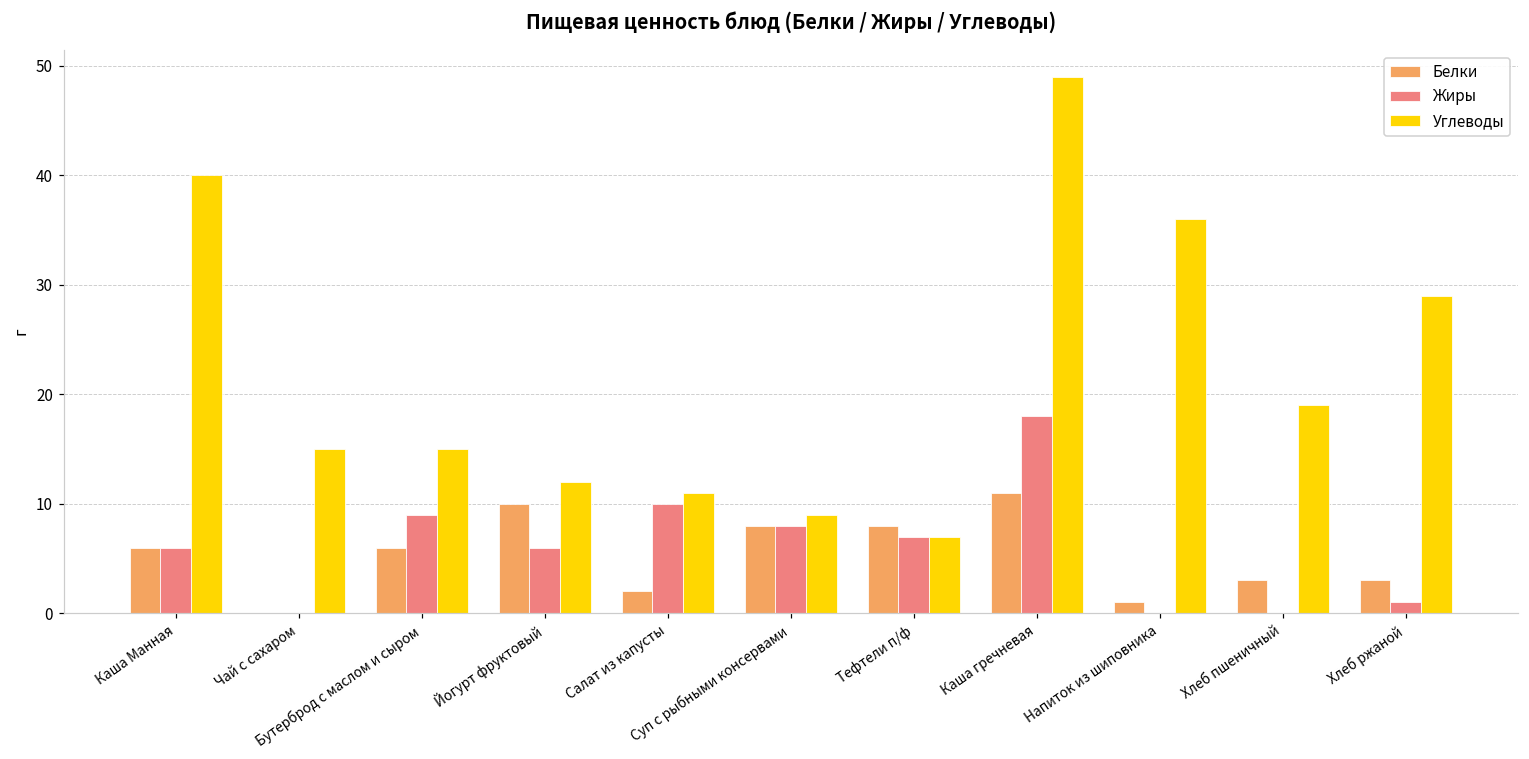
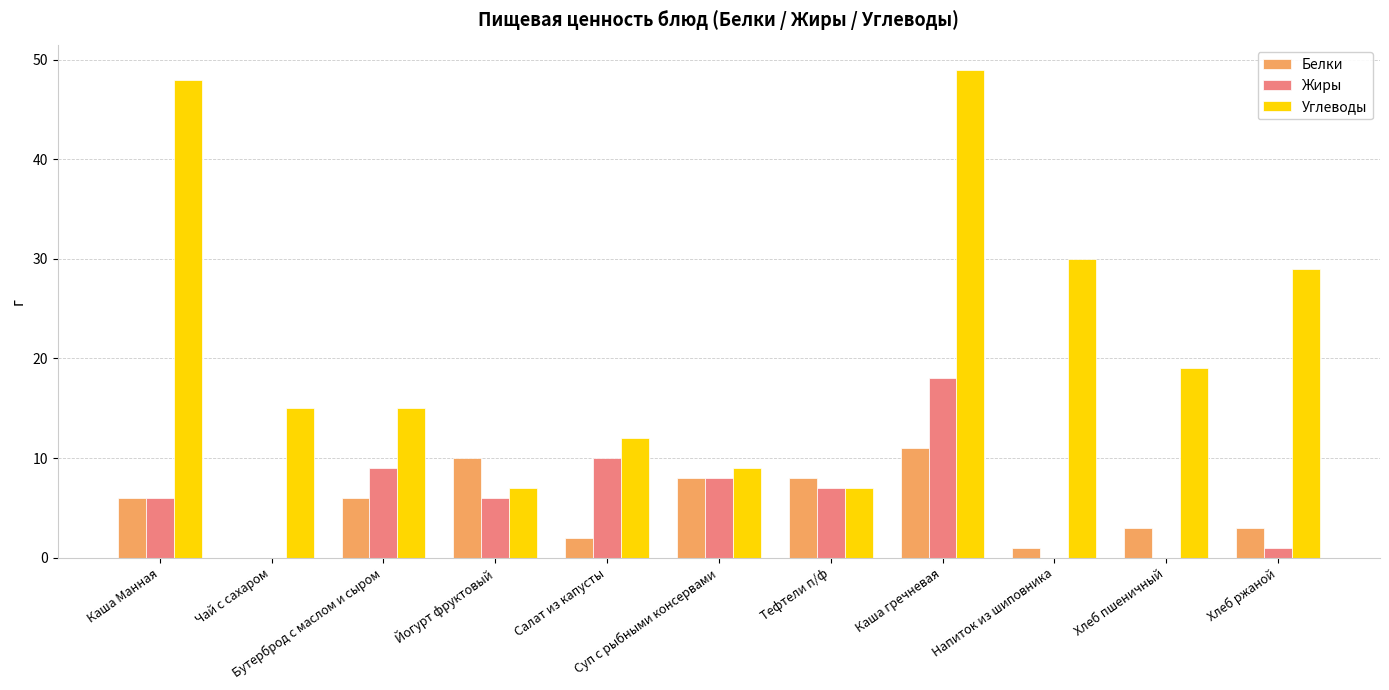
  {
    "Углеводы": {
-     "Каша Манная": 40,
+     "Каша Манная": 48,
      "Чай с сахаром": 15,
      "Бутерброд с маслом и сыром": 15,
-     "Йогурт фруктовый": 12,
-     "Салат из капусты": 11,
+     "Йогурт фруктовый": 7,
+     "Салат из капусты": 12,
      "Суп с рыбными консервами": 9,
      "Тефтели п/ф": 7,
      "Каша гречневая": 49,
-     "Напиток из шиповника": 36,
+     "Напиток из шиповника": 30,
      "Хлеб пшеничный": 19,
      "Хлеб ржаной": 29
    }
  }
